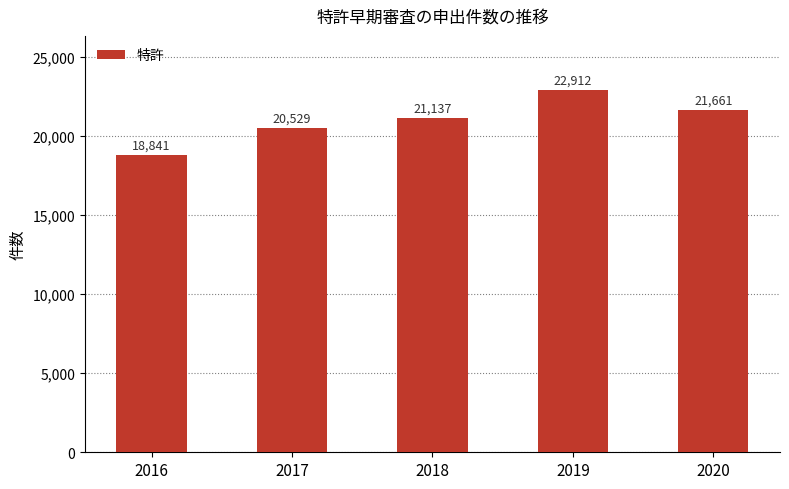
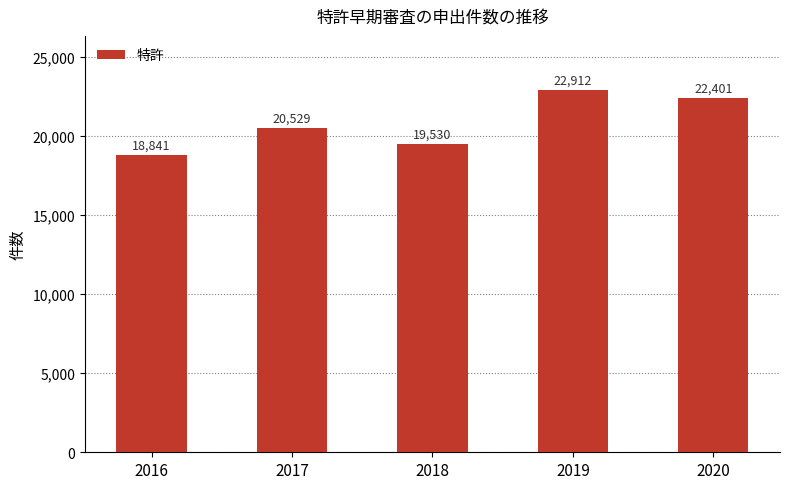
  {
    "2016": "18,841",
    "2017": "20,529",
-   "2018": "21,137",
+   "2018": "19,530",
    "2019": "22,912",
-   "2020": "21,661"
+   "2020": "22,401"
  }
